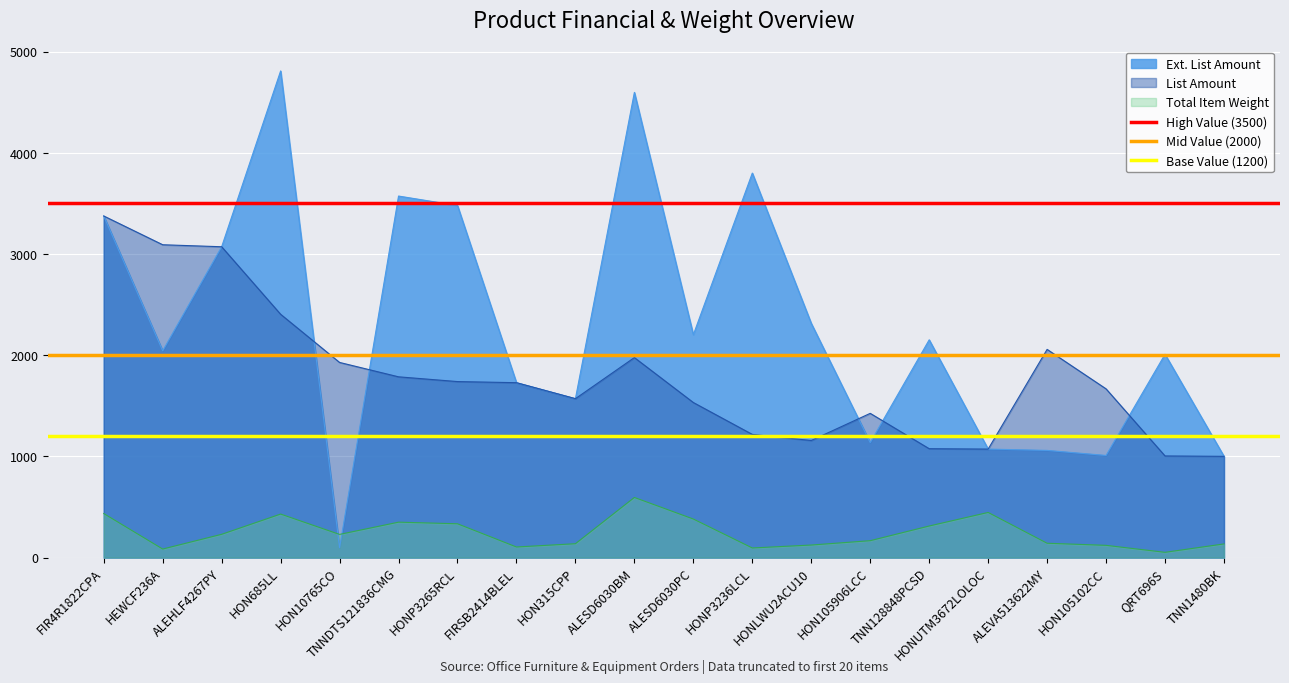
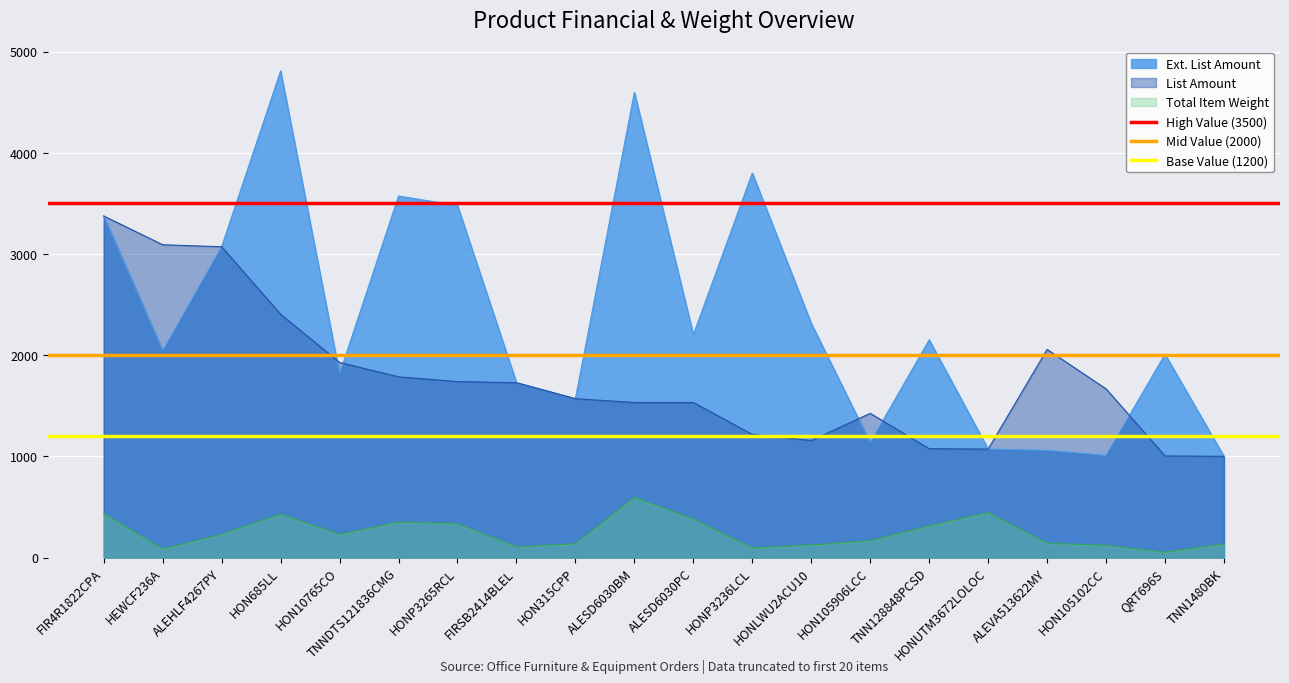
  {
    "Ext. List Amount": {
      "HEWCF236A": 2040,
      "HON685LL": 4810,
-     "HON10765CO": 100,
+     "HON10765CO": 1820,
      "TNNDTS121836CMG": 3570,
      "HONP3265RCL": 3480,
      "ALESD6030BM": 4600,
      "ALESD6030PC": 2200,
      "HONP3236LCL": 3800,
      "HONLWU2ACU10": 2310,
      "HON105906LCC": 1140,
      "TNN128848PCSD": 2150,
      "ALEVA513622MY": 1060,
      "HON105102CC": 1010,
      "QRT696S": 2010
    },
    "List Amount": {
      "HEWCF236A": 3090,
      "HON685LL": 2400,
      "HON10765CO": 1930,
      "TNNDTS121836CMG": 1790,
      "HONP3265RCL": 1740,
-     "ALESD6030BM": 1980,
+     "ALESD6030BM": 1530,
      "ALESD6030PC": 1530,
      "HONP3236LCL": 1220,
      "HONLWU2ACU10": 1160,
      "HON105906LCC": 1430,
      "TNN128848PCSD": 1080,
      "ALEVA513622MY": 2060,
      "HON105102CC": 1670,
      "QRT696S": 1000
    },
    "Total Item Weight": {
      "FIR4R1822CPA": 440,
      "HEWCF236A": 80,
      "ALEHLF4267PY": 230,
      "HON685LL": 430,
      "HON10765CO": 230,
      "TNNDTS121836CMG": 350,
      "HONP3265RCL": 330,
      "FIRSB2414BLEL": 100,
      "HON315CPP": 140,
      "ALESD6030BM": 590,
      "ALESD6030PC": 380,
      "HONP3236LCL": 100,
      "HONLWU2ACU10": 120,
      "HON105906LCC": 170,
      "TNN128848PCSD": 310,
      "HONUTM3672LOLOC": 450,
      "ALEVA513622MY": 140,
      "HON105102CC": 120,
      "QRT696S": 50,
      "TNN1480BK": 140
    }
  }
